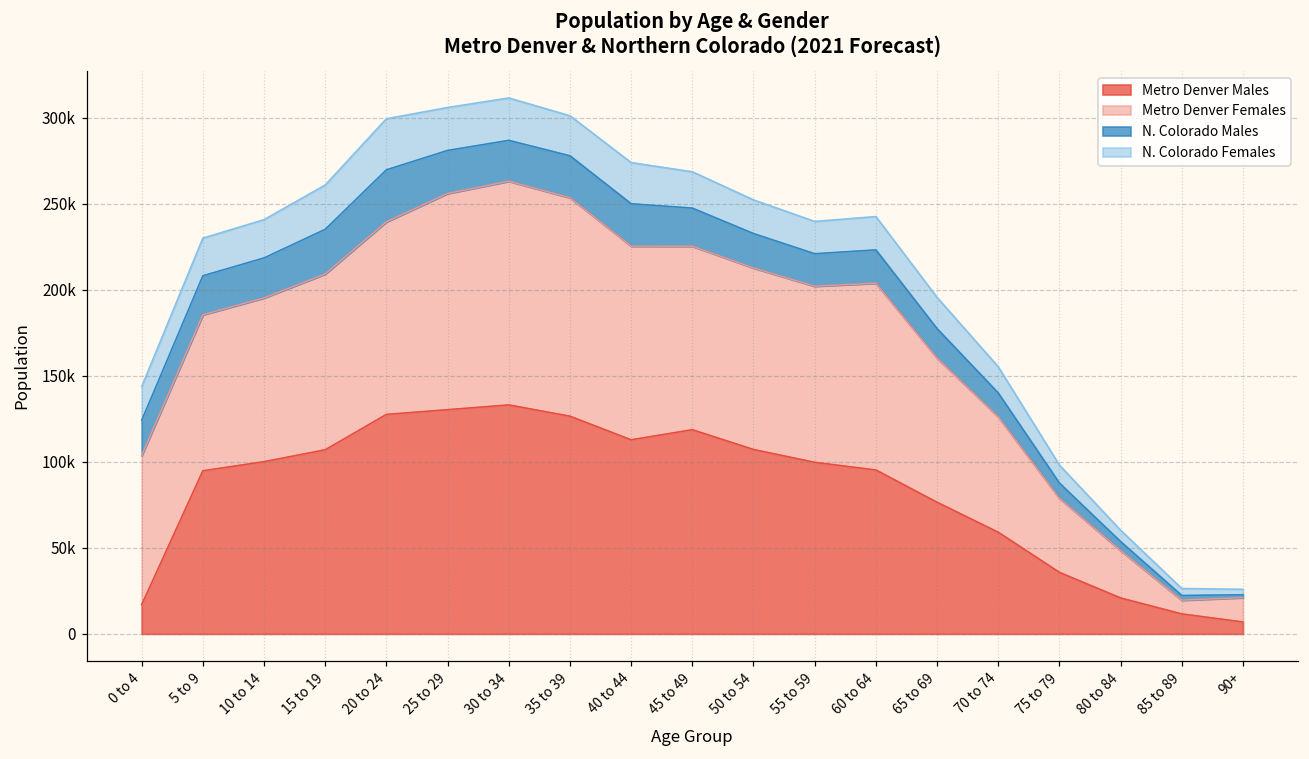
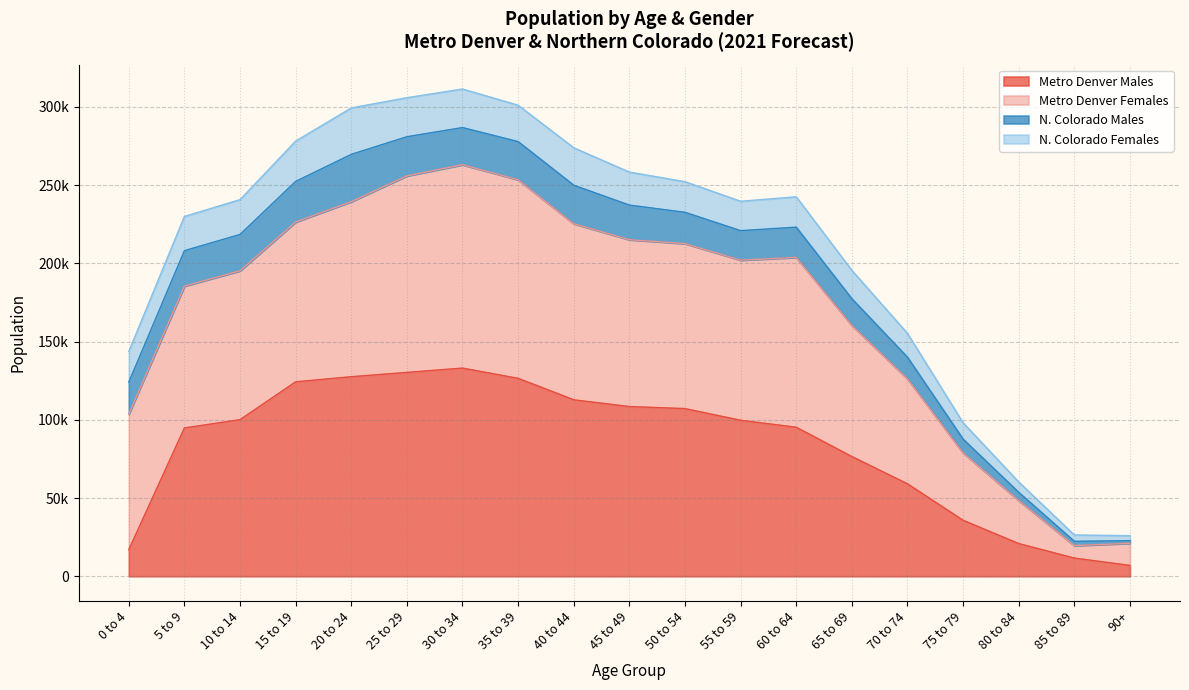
  {
    "Metro Denver Males": {
      "0 to 4": 17000,
      "5 to 9": 95000,
      "10 to 14": 100000,
-     "15 to 19": 107000,
+     "15 to 19": 124000,
      "20 to 24": 128000,
      "25 to 29": 130000,
      "30 to 34": 133000,
      "35 to 39": 127000,
      "40 to 44": 113000,
-     "45 to 49": 119000,
+     "45 to 49": 108000,
      "50 to 54": 107000,
      "55 to 59": 100000,
      "60 to 64": 95000,
      "65 to 69": 77000,
      "70 to 74": 59000,
      "75 to 79": 36000,
      "80 to 84": 21000,
      "85 to 89": 12000,
      "90+": 7000
    },
    "Metro Denver Females": {
      "0 to 4": 87000,
      "5 to 9": 91000,
      "10 to 14": 95000,
      "15 to 19": 102000,
      "20 to 24": 112000,
      "25 to 29": 126000,
      "30 to 34": 130000,
      "35 to 39": 127000,
      "40 to 44": 113000,
      "45 to 49": 107000,
      "50 to 54": 105000,
      "55 to 59": 102000,
      "60 to 64": 109000,
      "65 to 69": 84000,
      "70 to 74": 67000,
      "75 to 79": 43000,
      "80 to 84": 28000,
      "85 to 89": 8000,
      "90+": 14000
    },
    "N. Colorado Males": {
      "0 to 4": 20000,
      "5 to 9": 23000,
      "10 to 14": 23000,
      "15 to 19": 26000,
      "20 to 24": 30000,
      "25 to 29": 25000,
      "30 to 34": 24000,
      "35 to 39": 24000,
      "40 to 44": 25000,
      "45 to 49": 22000,
      "50 to 54": 20000,
      "55 to 59": 19000,
      "60 to 64": 19000,
      "65 to 69": 17000,
      "70 to 74": 14000,
      "75 to 79": 9000,
      "80 to 84": 5000,
      "85 to 89": 3000,
      "90+": 2000
    },
    "N. Colorado Females": {
      "0 to 4": 20000,
      "5 to 9": 22000,
      "10 to 14": 22000,
      "15 to 19": 26000,
      "20 to 24": 30000,
      "25 to 29": 25000,
      "30 to 34": 25000,
      "35 to 39": 23000,
      "40 to 44": 24000,
      "45 to 49": 21000,
      "50 to 54": 20000,
      "55 to 59": 19000,
      "60 to 64": 19000,
      "65 to 69": 18000,
      "70 to 74": 15000,
      "75 to 79": 10000,
      "80 to 84": 7000,
      "85 to 89": 4000,
      "90+": 3000
    }
  }
